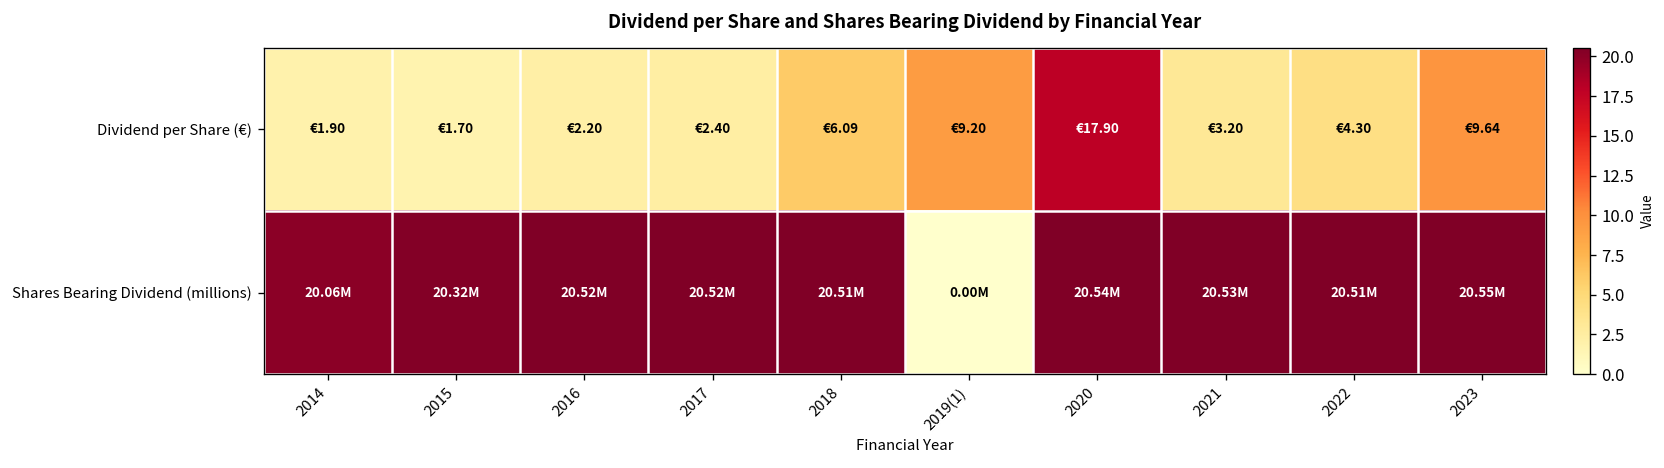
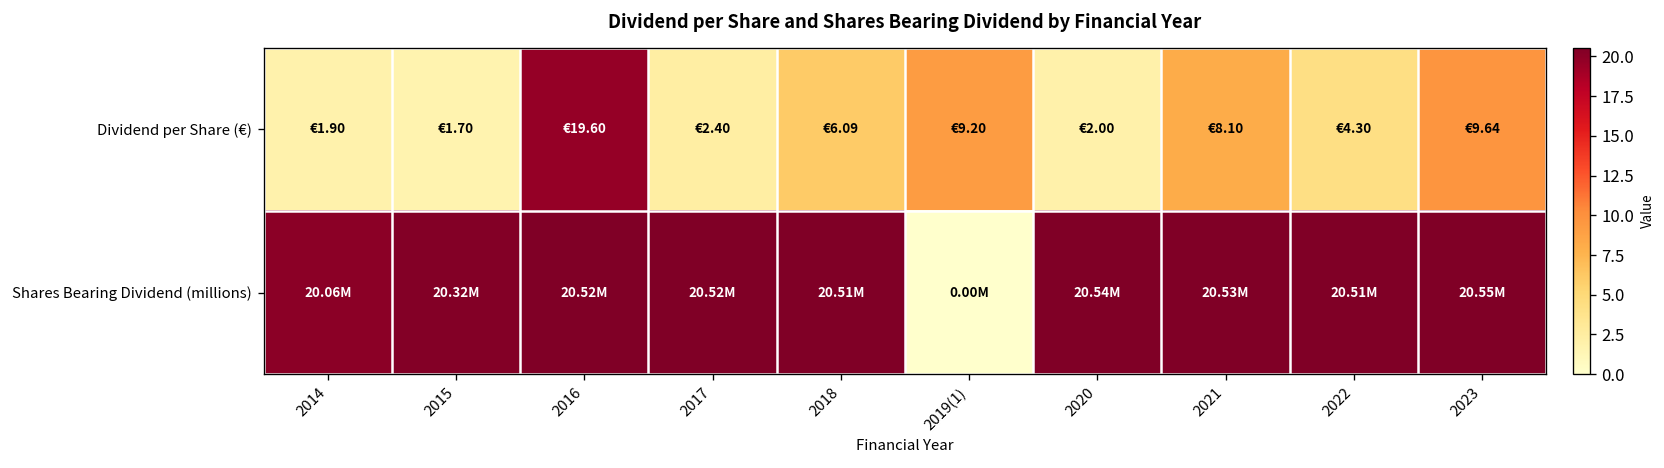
  {
    "Dividend per Share (€)": {
      "2014": "€1.90",
      "2015": "€1.70",
-     "2016": "€2.20",
+     "2016": "€19.60",
      "2017": "€2.40",
      "2018": "€6.09",
      "2019(1)": "€9.20",
-     "2020": "€17.90",
-     "2021": "€3.20",
+     "2020": "€2.00",
+     "2021": "€8.10",
      "2022": "€4.30",
      "2023": "€9.64"
    },
    "Shares Bearing Dividend (millions)": {
      "2014": "20.06M",
      "2015": "20.32M",
      "2016": "20.52M",
      "2017": "20.52M",
      "2018": "20.51M",
      "2019(1)": "0.00M",
      "2020": "20.54M",
      "2021": "20.53M",
      "2022": "20.51M",
      "2023": "20.55M"
    }
  }
